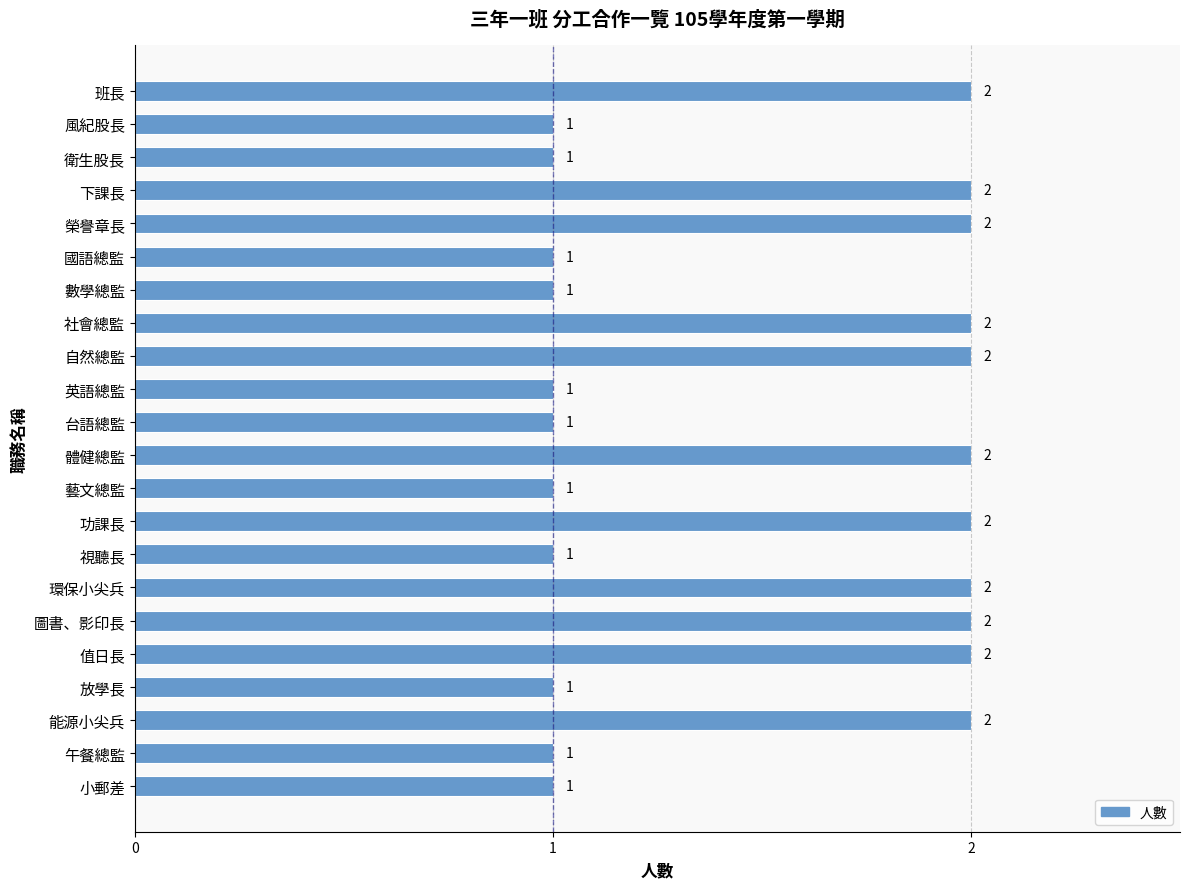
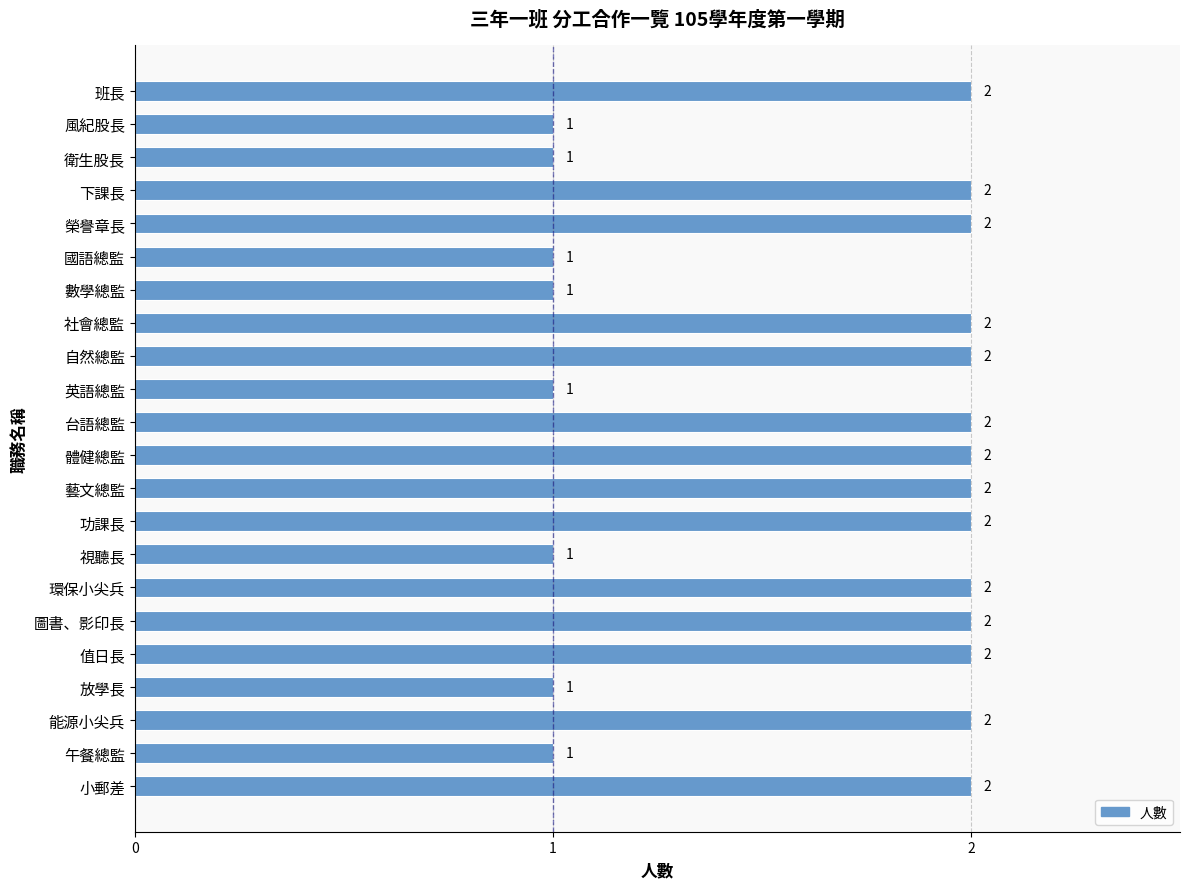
  {
    "班長": 2,
    "風紀股長": 1,
    "衛生股長": 1,
    "下課長": 2,
    "榮譽章長": 2,
    "國語總監": 1,
    "數學總監": 1,
    "社會總監": 2,
    "自然總監": 2,
    "英語總監": 1,
-   "台語總監": 1,
+   "台語總監": 2,
    "體健總監": 2,
-   "藝文總監": 1,
+   "藝文總監": 2,
    "功課長": 2,
    "視聽長": 1,
    "環保小尖兵": 2,
    "圖書、影印長": 2,
    "值日長": 2,
    "放學長": 1,
    "能源小尖兵": 2,
    "午餐總監": 1,
-   "小郵差": 1
+   "小郵差": 2
  }
